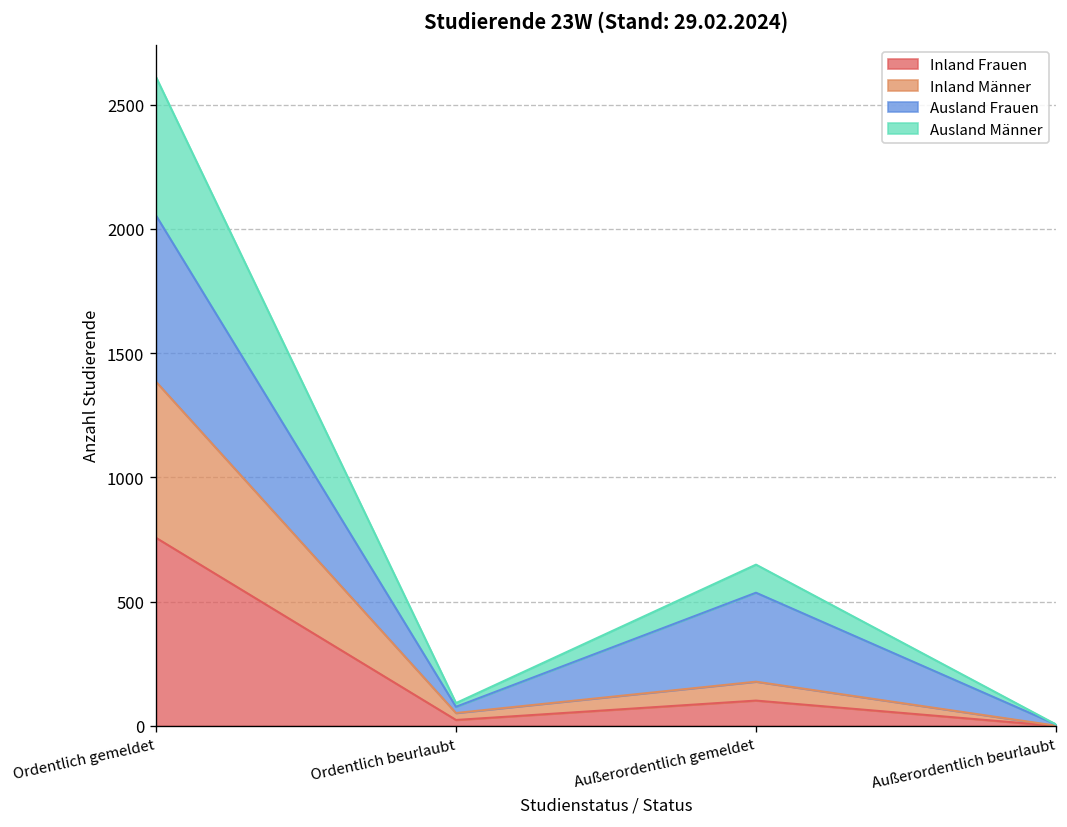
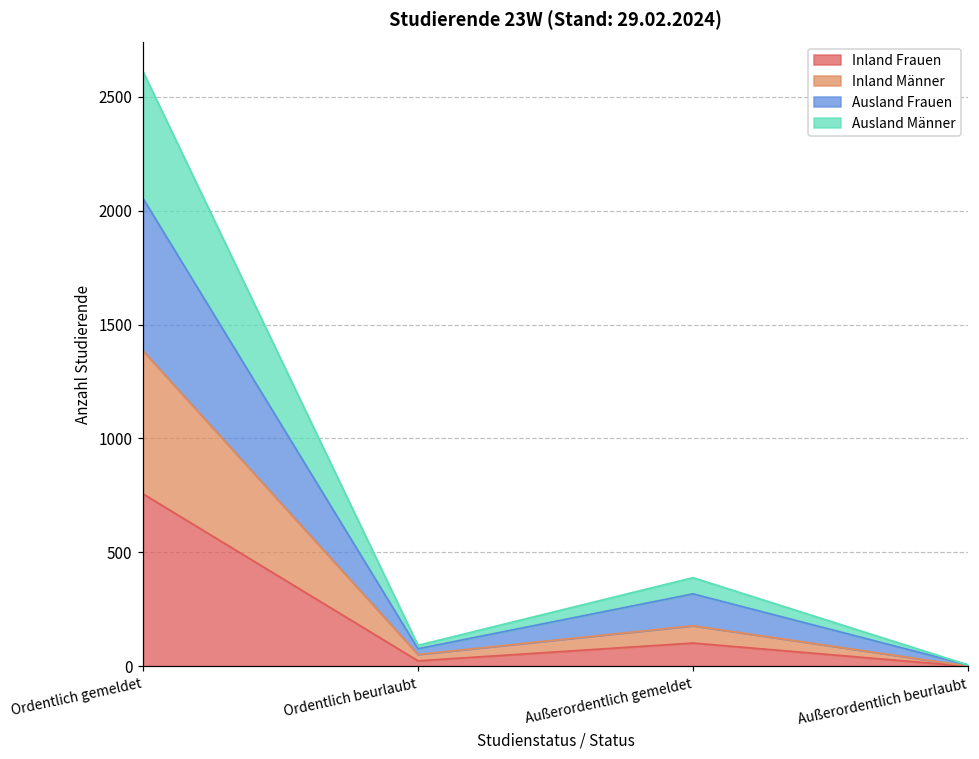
  {
    "Ausland Frauen": {
      "Ordentlich gemeldet": 670,
      "Ordentlich beurlaubt": 30,
-     "Außerordentlich gemeldet": 360
+     "Außerordentlich gemeldet": 140
    },
    "Ausland Männer": {
      "Ordentlich gemeldet": 560,
      "Ordentlich beurlaubt": 20,
-     "Außerordentlich gemeldet": 110
+     "Außerordentlich gemeldet": 70
    }
  }
